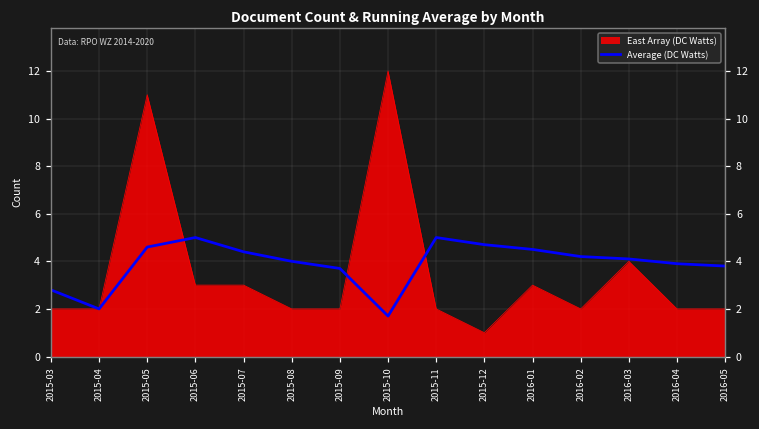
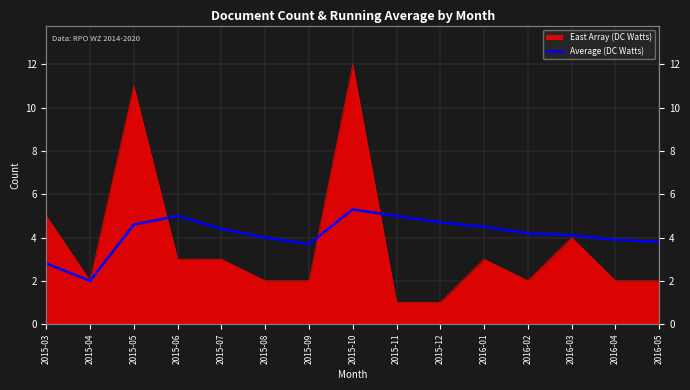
  {
    "East Array (DC Watts)": {
-     "2015-03": 2,
+     "2015-03": 5,
      "2015-05": 11,
      "2015-06": 3,
      "2015-07": 3,
      "2015-08": 2,
      "2015-09": 2,
      "2015-10": 12,
-     "2015-11": 2,
+     "2015-11": 1,
      "2015-12": 1,
      "2016-01": 3,
      "2016-02": 2,
      "2016-04": 2,
      "2016-05": 2
    },
    "Average (DC Watts)": {
      "2015-03": 2.8,
      "2015-05": 4.6,
      "2015-06": 5.0,
      "2015-07": 4.4,
      "2015-08": 4.0,
      "2015-09": 3.7,
-     "2015-10": 1.7,
+     "2015-10": 5.3,
      "2015-11": 5.0,
      "2015-12": 4.7,
      "2016-01": 4.5,
      "2016-02": 4.2,
      "2016-04": 3.9,
      "2016-05": 3.8
    }
  }
